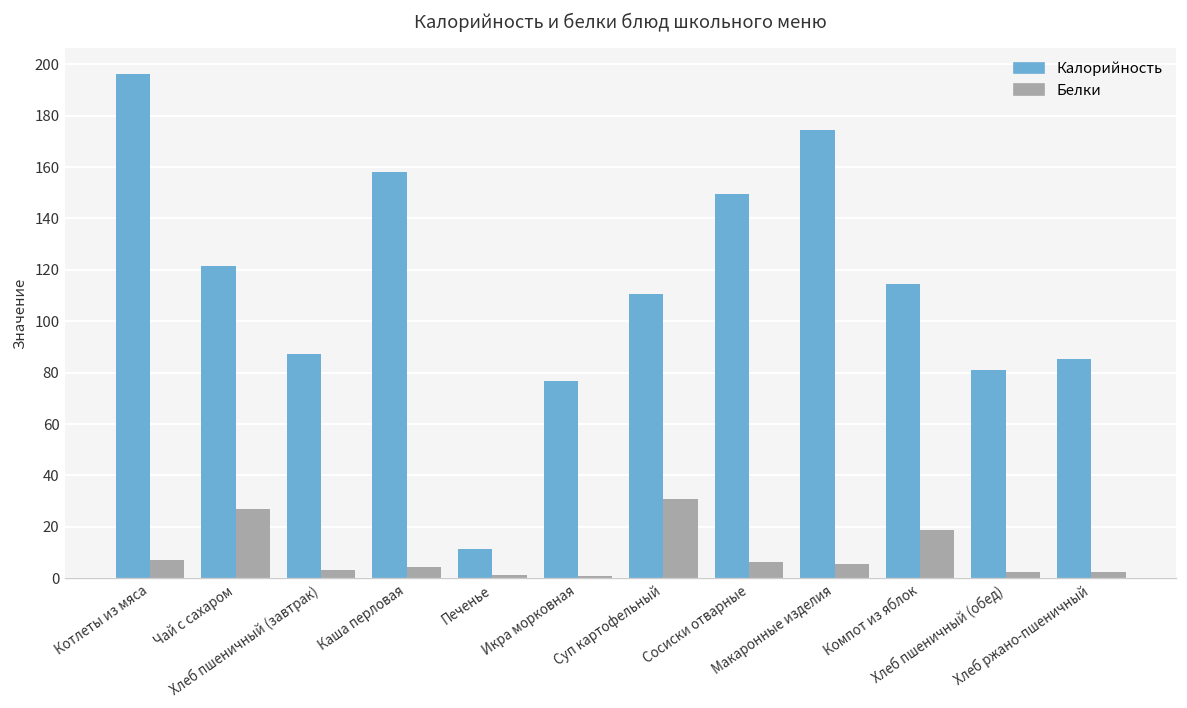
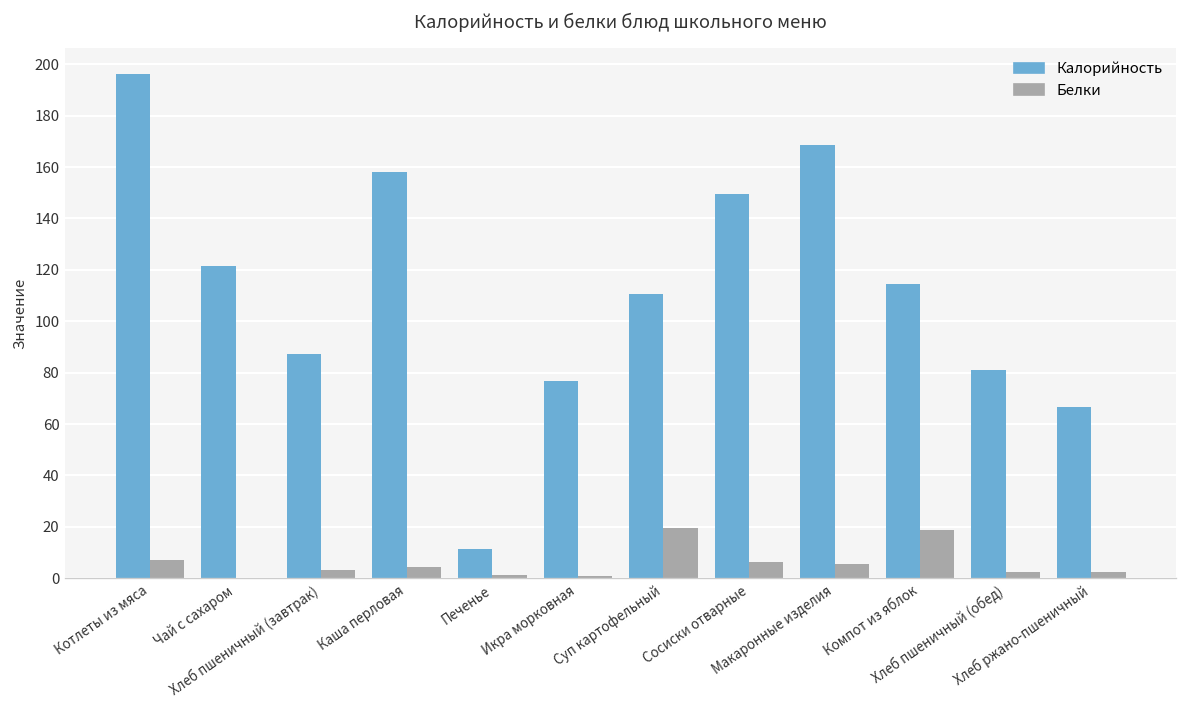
  {
    "Калорийность": {
      "Котлеты из мяса": 196,
      "Чай с сахаром": 121,
      "Хлеб пшеничный (завтрак)": 87,
      "Каша перловая": 158,
      "Печенье": 11,
      "Икра морковная": 77,
      "Суп картофельный": 111,
      "Сосиски отварные": 149,
-     "Макаронные изделия": 174,
+     "Макаронные изделия": 168,
      "Компот из яблок": 115,
      "Хлеб пшеничный (обед)": 81,
-     "Хлеб ржано-пшеничный": 85
+     "Хлеб ржано-пшеничный": 67
    },
    "Белки": {
      "Котлеты из мяса": 7,
-     "Чай с сахаром": 27,
+     "Чай с сахаром": 0,
      "Хлеб пшеничный (завтрак)": 3,
      "Каша перловая": 4,
      "Печенье": 1,
-     "Суп картофельный": 31,
+     "Суп картофельный": 20,
      "Сосиски отварные": 6,
      "Макаронные изделия": 6,
      "Компот из яблок": 19,
      "Хлеб пшеничный (обед)": 2,
      "Хлеб ржано-пшеничный": 2
    }
  }
